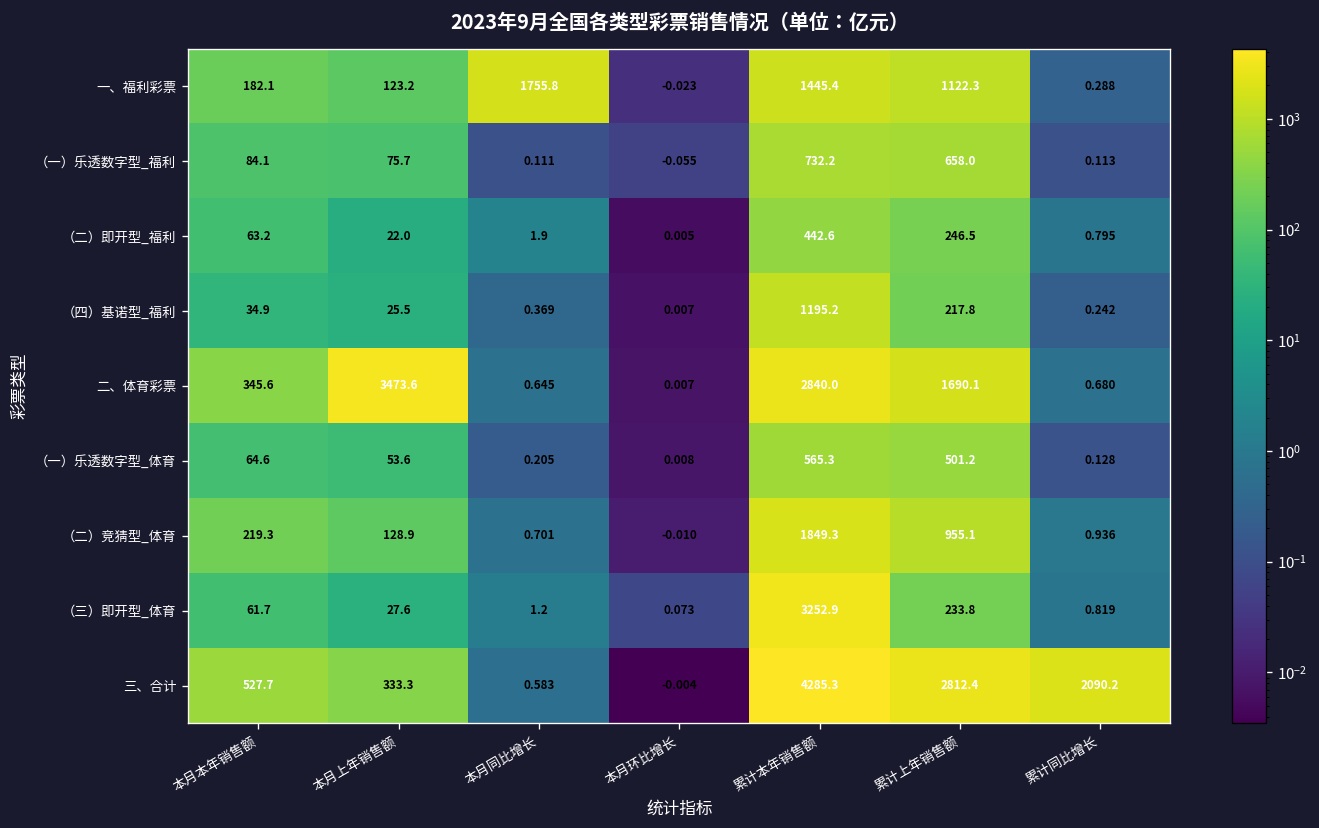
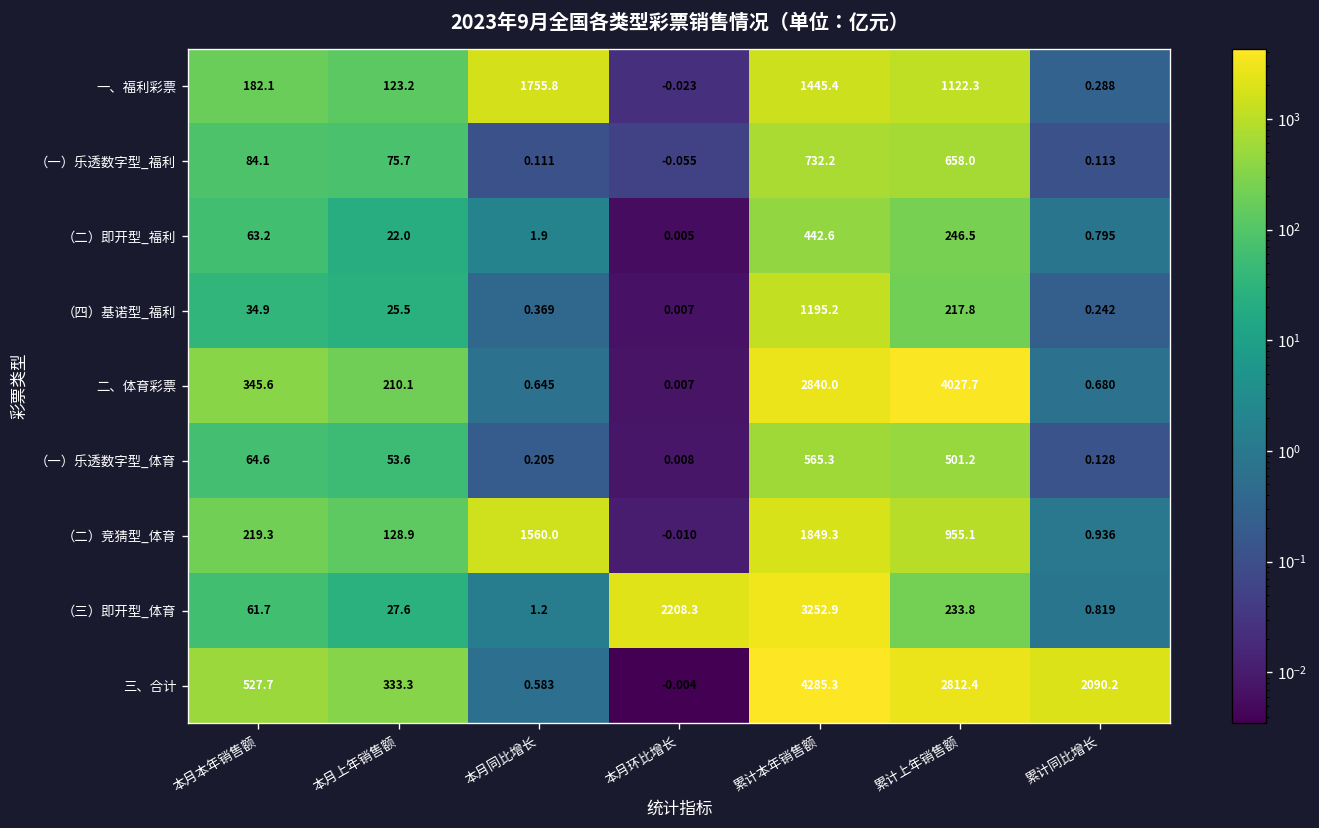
  {
    "一、福利彩票": {
      "本月本年销售额": 182.1,
      "本月上年销售额": 123.2,
      "本月同比增长": 1755.8,
      "本月环比增长": -0.023,
      "累计本年销售额": 1445.4,
      "累计上年销售额": 1122.3,
      "累计同比增长": 0.288
    },
    "（一）乐透数字型_福利": {
      "本月本年销售额": 84.1,
      "本月上年销售额": 75.7,
      "本月同比增长": 0.111,
      "本月环比增长": -0.055,
      "累计本年销售额": 732.2,
      "累计上年销售额": 658.0,
      "累计同比增长": 0.113
    },
    "（二）即开型_福利": {
      "本月本年销售额": 63.2,
      "本月上年销售额": 22.0,
      "本月同比增长": 1.9,
      "本月环比增长": 0.005,
      "累计本年销售额": 442.6,
      "累计上年销售额": 246.5,
      "累计同比增长": 0.795
    },
    "（四）基诺型_福利": {
      "本月本年销售额": 34.9,
      "本月上年销售额": 25.5,
      "本月同比增长": 0.369,
      "本月环比增长": 0.007,
      "累计本年销售额": 1195.2,
      "累计上年销售额": 217.8,
      "累计同比增长": 0.242
    },
    "二、体育彩票": {
      "本月本年销售额": 345.6,
-     "本月上年销售额": 3473.6,
+     "本月上年销售额": 210.1,
      "本月同比增长": 0.645,
      "本月环比增长": 0.007,
      "累计本年销售额": 2840.0,
-     "累计上年销售额": 1690.1,
+     "累计上年销售额": 4027.7,
      "累计同比增长": 0.680
    },
    "（一）乐透数字型_体育": {
      "本月本年销售额": 64.6,
      "本月上年销售额": 53.6,
      "本月同比增长": 0.205,
      "本月环比增长": 0.008,
      "累计本年销售额": 565.3,
      "累计上年销售额": 501.2,
      "累计同比增长": 0.128
    },
    "（二）竞猜型_体育": {
      "本月本年销售额": 219.3,
      "本月上年销售额": 128.9,
-     "本月同比增长": 0.701,
+     "本月同比增长": 1560.0,
      "本月环比增长": -0.010,
      "累计本年销售额": 1849.3,
      "累计上年销售额": 955.1,
      "累计同比增长": 0.936
    },
    "（三）即开型_体育": {
      "本月本年销售额": 61.7,
      "本月上年销售额": 27.6,
      "本月同比增长": 1.2,
-     "本月环比增长": 0.073,
+     "本月环比增长": 2208.3,
      "累计本年销售额": 3252.9,
      "累计上年销售额": 233.8,
      "累计同比增长": 0.819
    },
    "三、合计": {
      "本月本年销售额": 527.7,
      "本月上年销售额": 333.3,
      "本月同比增长": 0.583,
      "本月环比增长": -0.004,
      "累计本年销售额": 4285.3,
      "累计上年销售额": 2812.4,
      "累计同比增长": 2090.2
    }
  }
